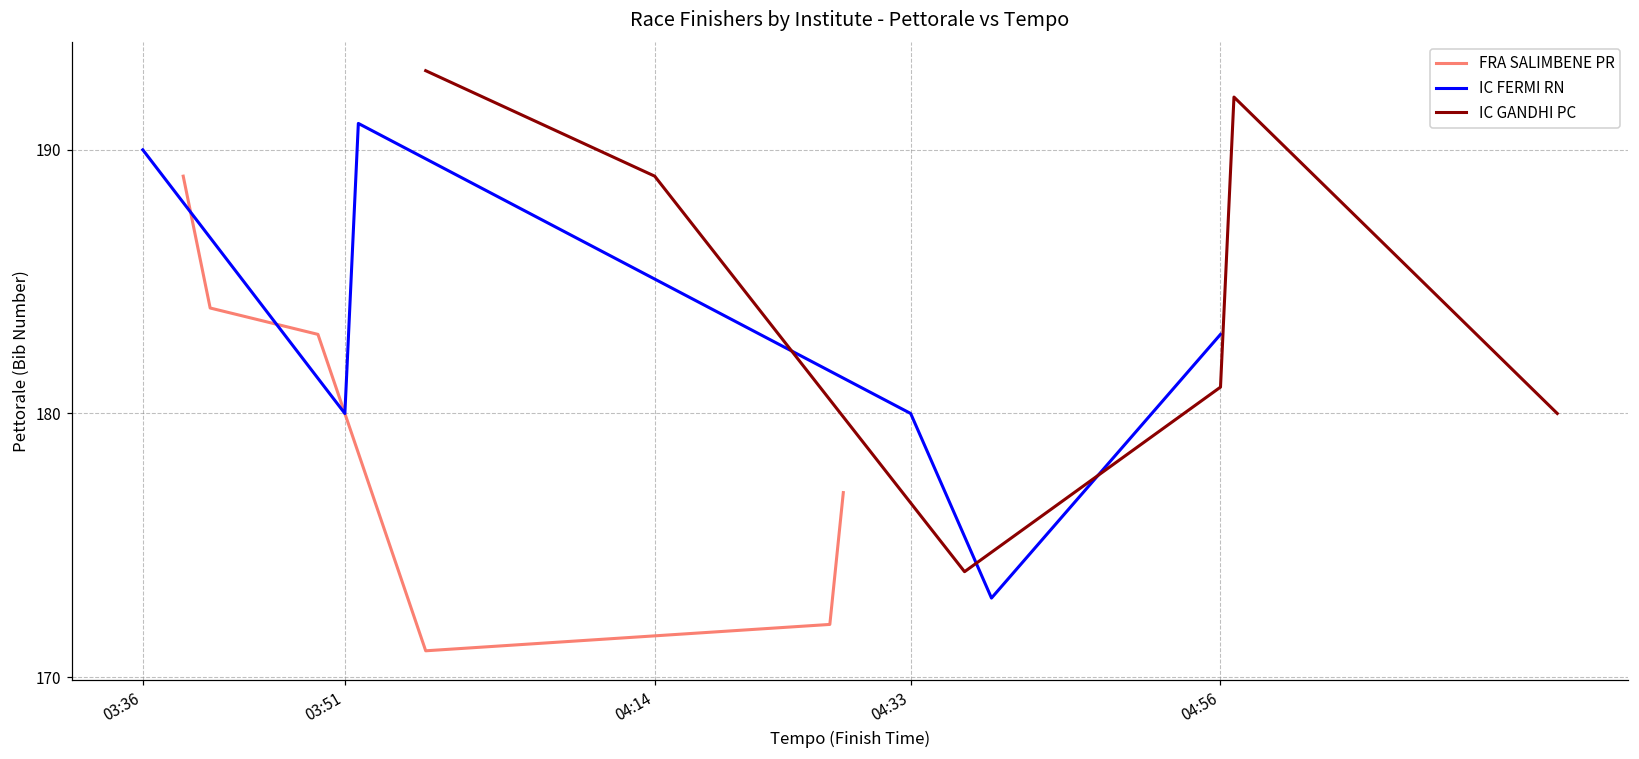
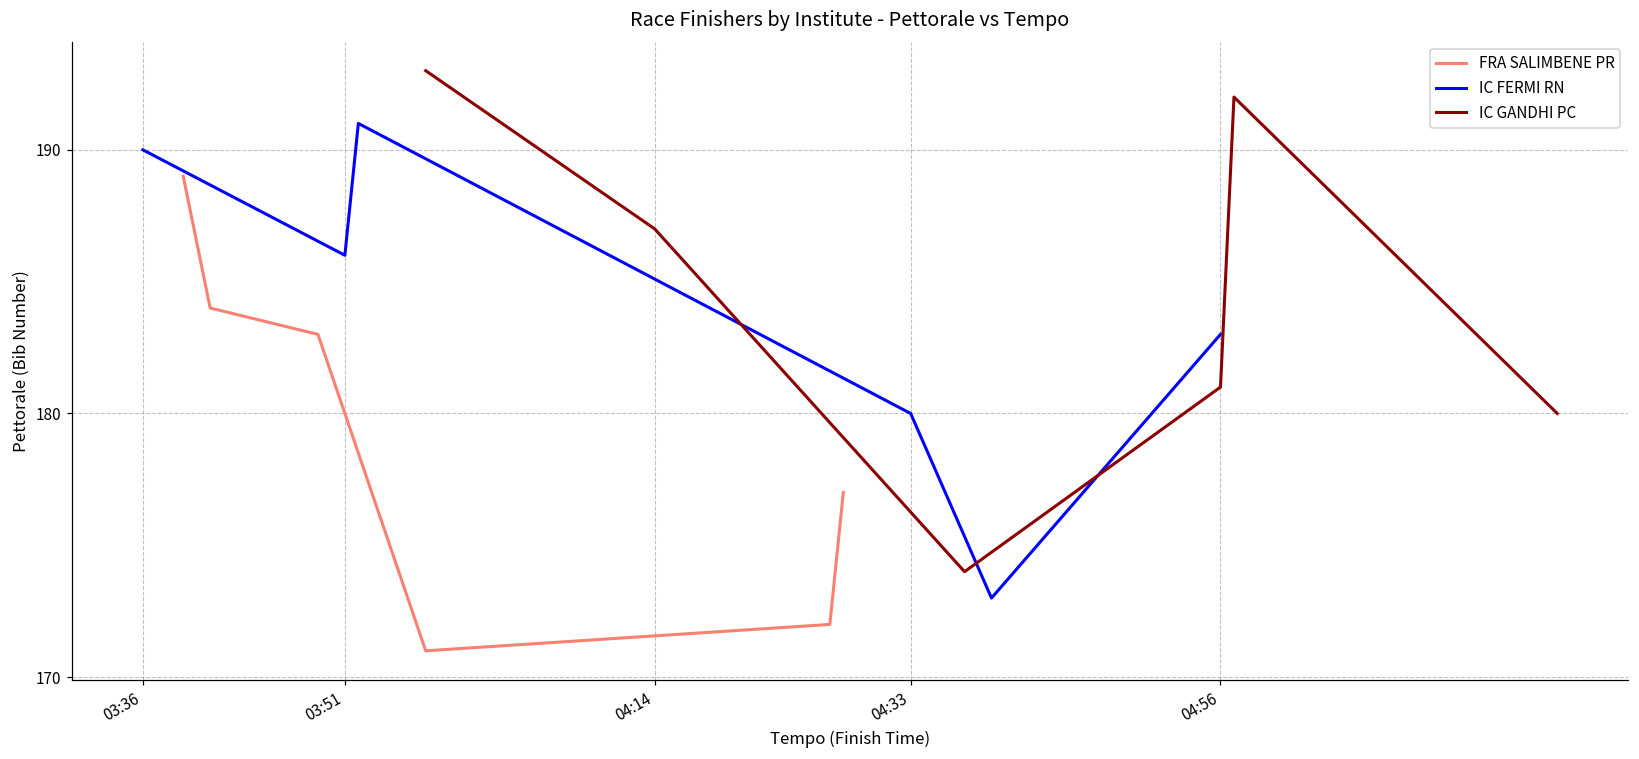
  {
    "IC FERMI RN": {
      "03:36": 190,
-     "03:51": 180,
+     "03:51": 186,
      "04:33": 180,
      "04:56": 183
    },
    "IC GANDHI PC": {
-     "04:14": 189,
+     "04:14": 187,
      "04:56": 181
    }
  }
